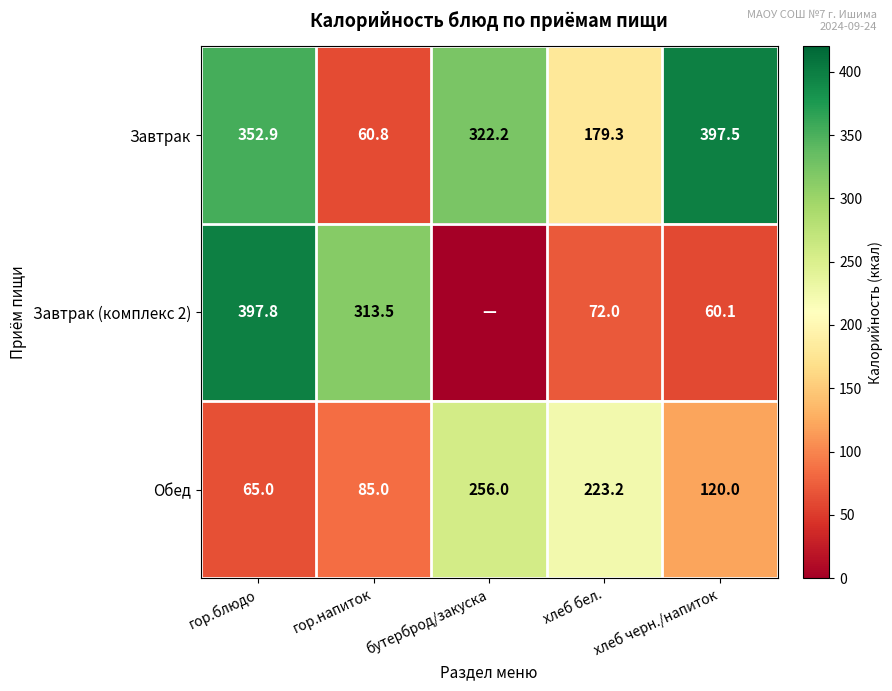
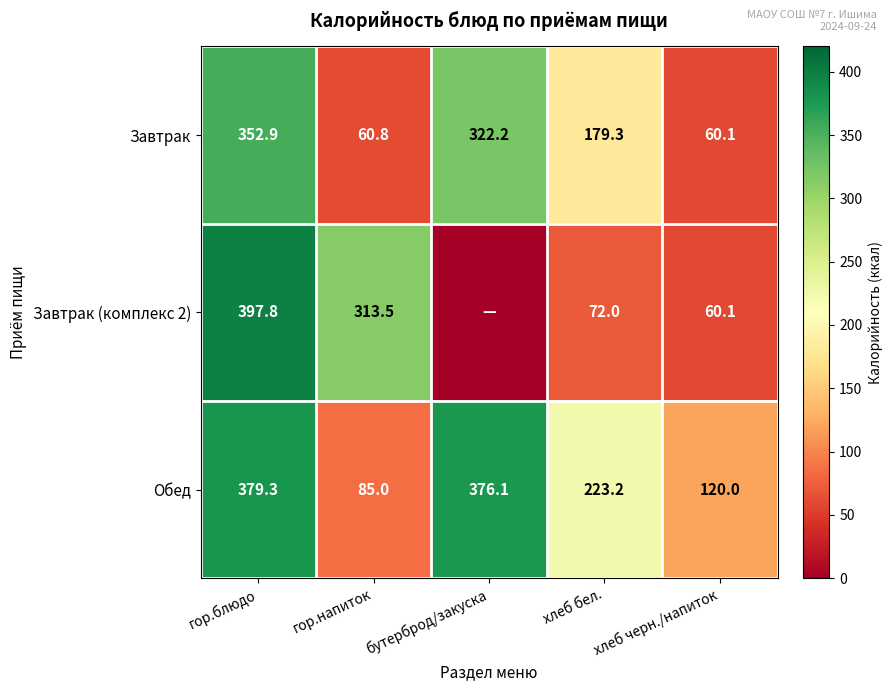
  {
    "Завтрак": {
      "гор.блюдо": 352.9,
      "гор.напиток": 60.8,
      "бутерброд/закуска": 322.2,
      "хлеб бел.": 179.3,
-     "хлеб черн./напиток": 397.5
+     "хлеб черн./напиток": 60.1
    },
    "Завтрак (комплекс 2)": {
      "гор.блюдо": 397.8,
      "гор.напиток": 313.5,
      "хлеб бел.": 72.0,
      "хлеб черн./напиток": 60.1
    },
    "Обед": {
-     "гор.блюдо": 65.0,
+     "гор.блюдо": 379.3,
      "гор.напиток": 85.0,
-     "бутерброд/закуска": 256.0,
+     "бутерброд/закуска": 376.1,
      "хлеб бел.": 223.2,
      "хлеб черн./напиток": 120.0
    }
  }
